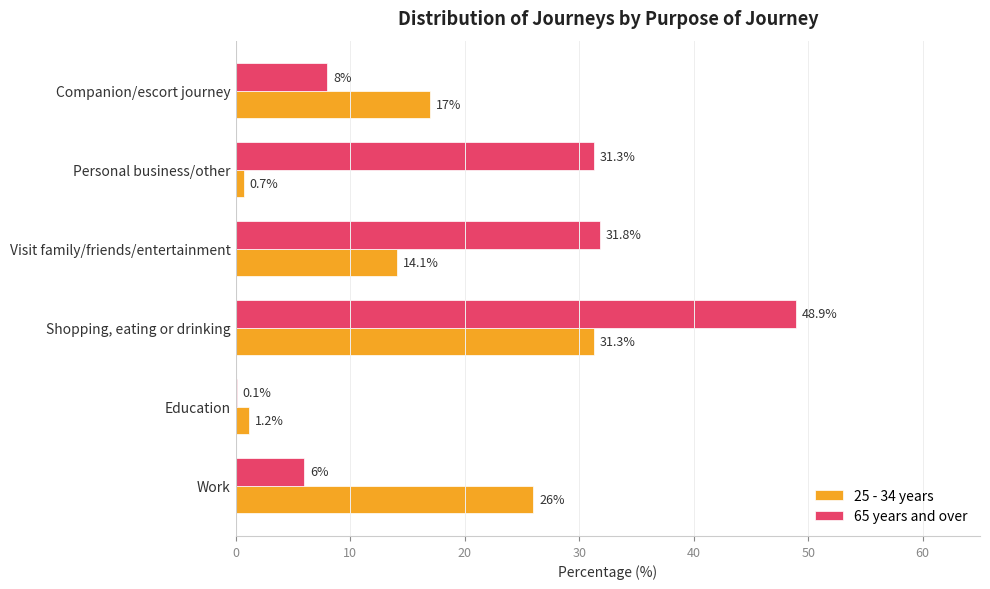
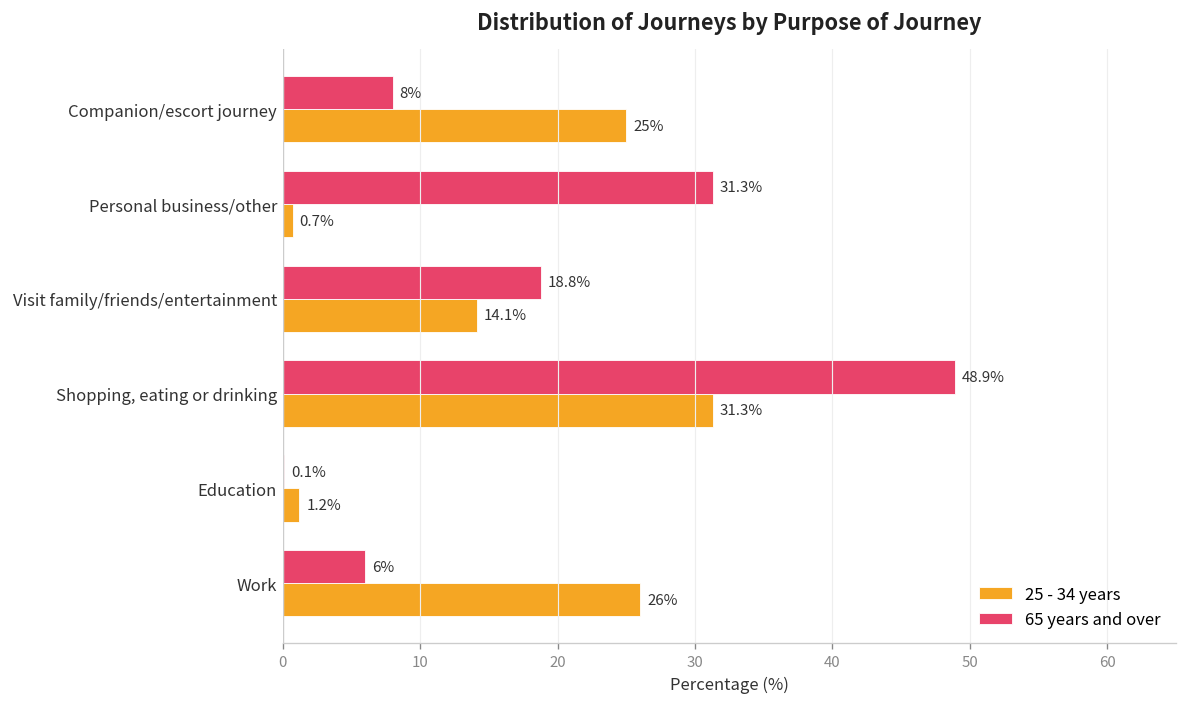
  {
    "25 - 34 years": {
-     "Companion/escort journey": "17%",
+     "Companion/escort journey": "25%",
      "Personal business/other": "0.7%",
      "Visit family/friends/entertainment": "14.1%",
      "Shopping, eating or drinking": "31.3%",
      "Education": "1.2%",
      "Work": "26%"
    },
    "65 years and over": {
      "Companion/escort journey": "8%",
      "Personal business/other": "31.3%",
-     "Visit family/friends/entertainment": "31.8%",
+     "Visit family/friends/entertainment": "18.8%",
      "Shopping, eating or drinking": "48.9%",
      "Education": "0.1%",
      "Work": "6%"
    }
  }
